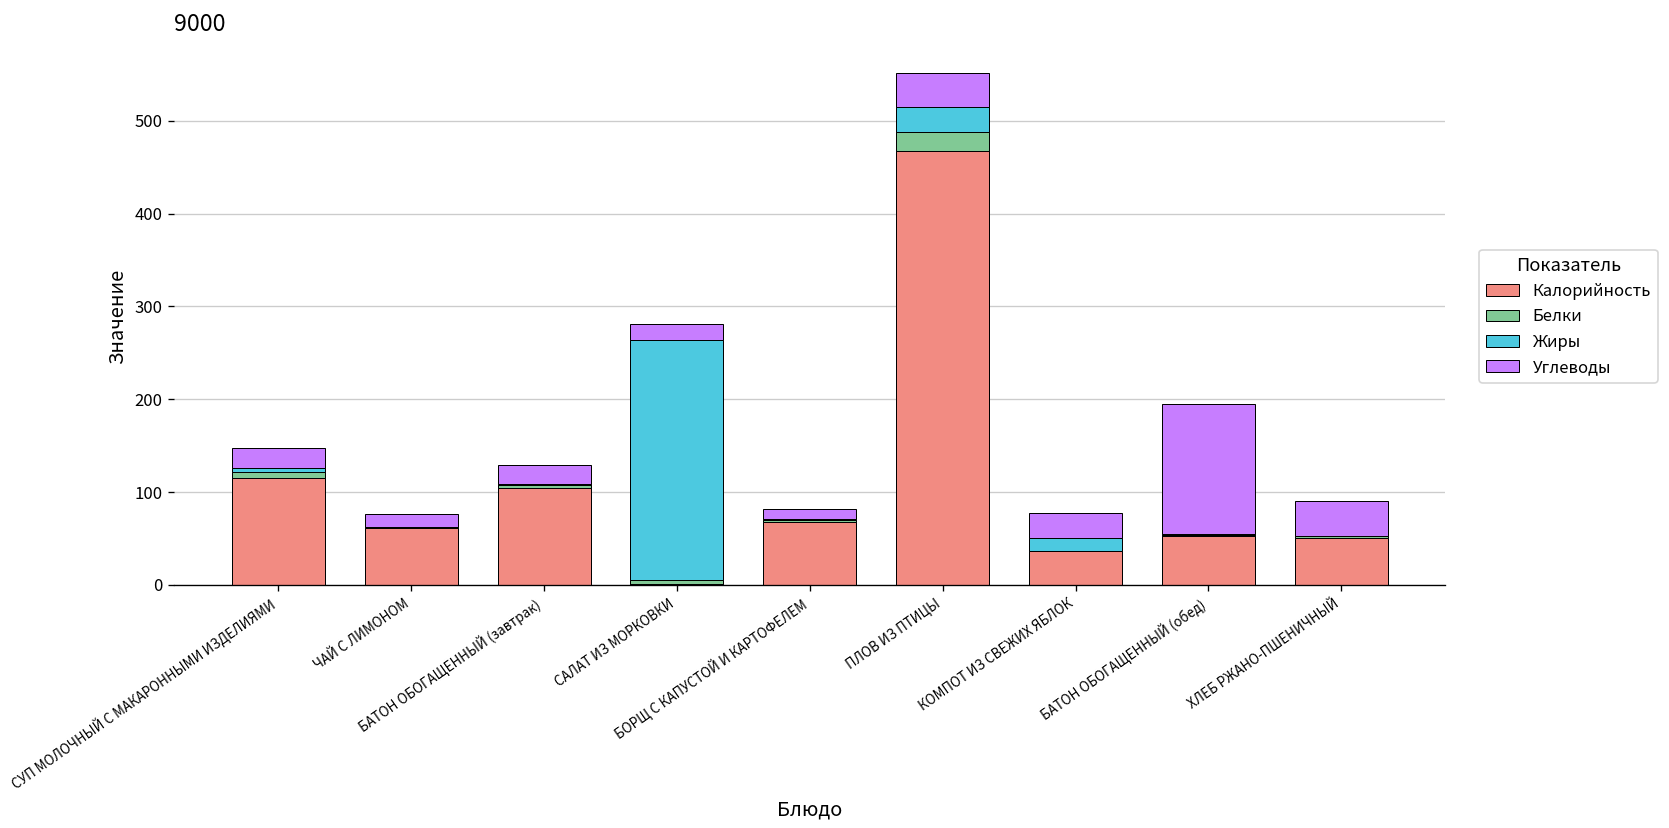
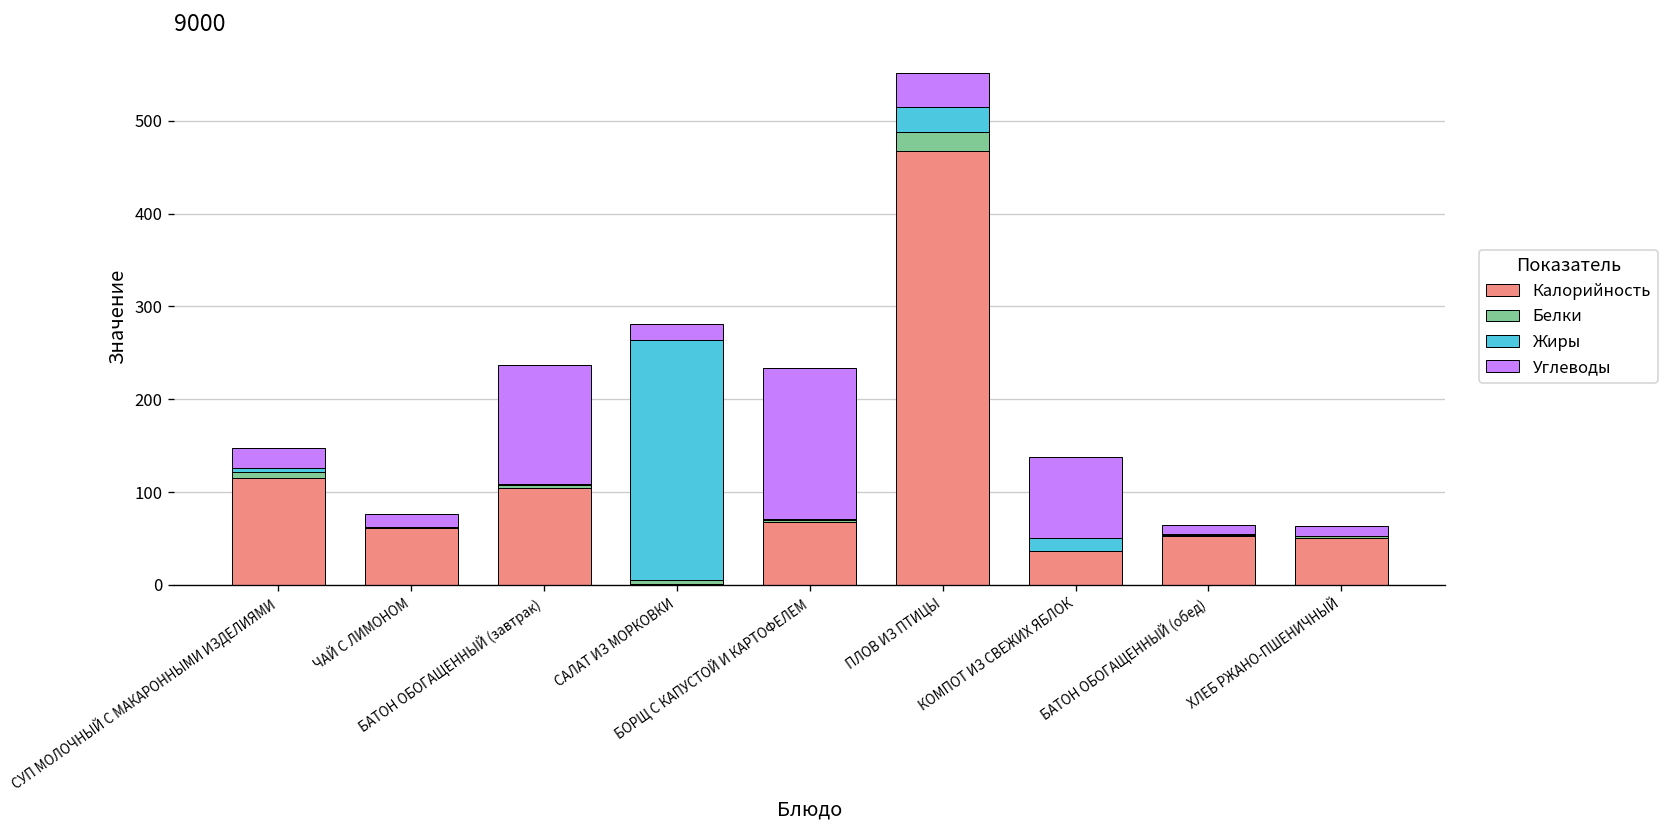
  {
    "Калорийность": {
      "СУП МОЛОЧНЫЙ С МАКАРОННЫМИ ИЗДЕЛИЯМИ": 120,
      "ЧАЙ С ЛИМОНОМ": 60,
      "БАТОН ОБОГАЩЕННЫЙ (завтрак)": 100,
      "БОРЩ С КАПУСТОЙ И КАРТОФЕЛЕМ": 70,
      "ПЛОВ ИЗ ПТИЦЫ": 470,
      "КОМПОТ ИЗ СВЕЖИХ ЯБЛОК": 40,
      "БАТОН ОБОГАЩЕННЫЙ (обед)": 50,
      "ХЛЕБ РЖАНО-ПШЕНИЧНЫЙ": 50
    },
    "Белки": {
      "СУП МОЛОЧНЫЙ С МАКАРОННЫМИ ИЗДЕЛИЯМИ": 10,
      "САЛАТ ИЗ МОРКОВКИ": 10,
      "ПЛОВ ИЗ ПТИЦЫ": 20
    },
    "Жиры": {
      "СУП МОЛОЧНЫЙ С МАКАРОННЫМИ ИЗДЕЛИЯМИ": 0,
      "ЧАЙ С ЛИМОНОМ": 0,
      "САЛАТ ИЗ МОРКОВКИ": 260,
      "ПЛОВ ИЗ ПТИЦЫ": 30,
      "КОМПОТ ИЗ СВЕЖИХ ЯБЛОК": 10
    },
    "Углеводы": {
      "СУП МОЛОЧНЫЙ С МАКАРОННЫМИ ИЗДЕЛИЯМИ": 20,
      "ЧАЙ С ЛИМОНОМ": 20,
-     "БАТОН ОБОГАЩЕННЫЙ (завтрак)": 20,
+     "БАТОН ОБОГАЩЕННЫЙ (завтрак)": 130,
      "САЛАТ ИЗ МОРКОВКИ": 20,
-     "БОРЩ С КАПУСТОЙ И КАРТОФЕЛЕМ": 10,
+     "БОРЩ С КАПУСТОЙ И КАРТОФЕЛЕМ": 160,
      "ПЛОВ ИЗ ПТИЦЫ": 40,
-     "КОМПОТ ИЗ СВЕЖИХ ЯБЛОК": 30,
-     "БАТОН ОБОГАЩЕННЫЙ (обед)": 140,
-     "ХЛЕБ РЖАНО-ПШЕНИЧНЫЙ": 40
+     "КОМПОТ ИЗ СВЕЖИХ ЯБЛОК": 90,
+     "БАТОН ОБОГАЩЕННЫЙ (обед)": 10,
+     "ХЛЕБ РЖАНО-ПШЕНИЧНЫЙ": 10
    }
  }
